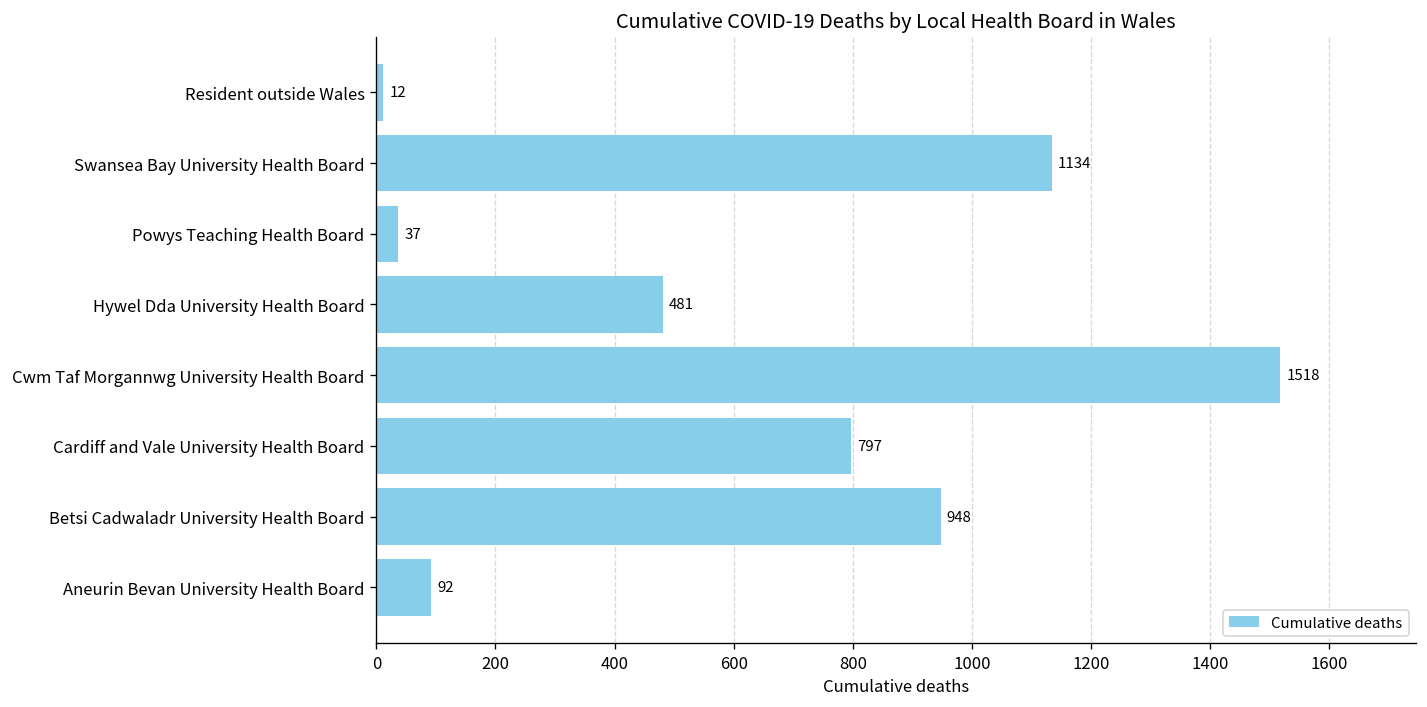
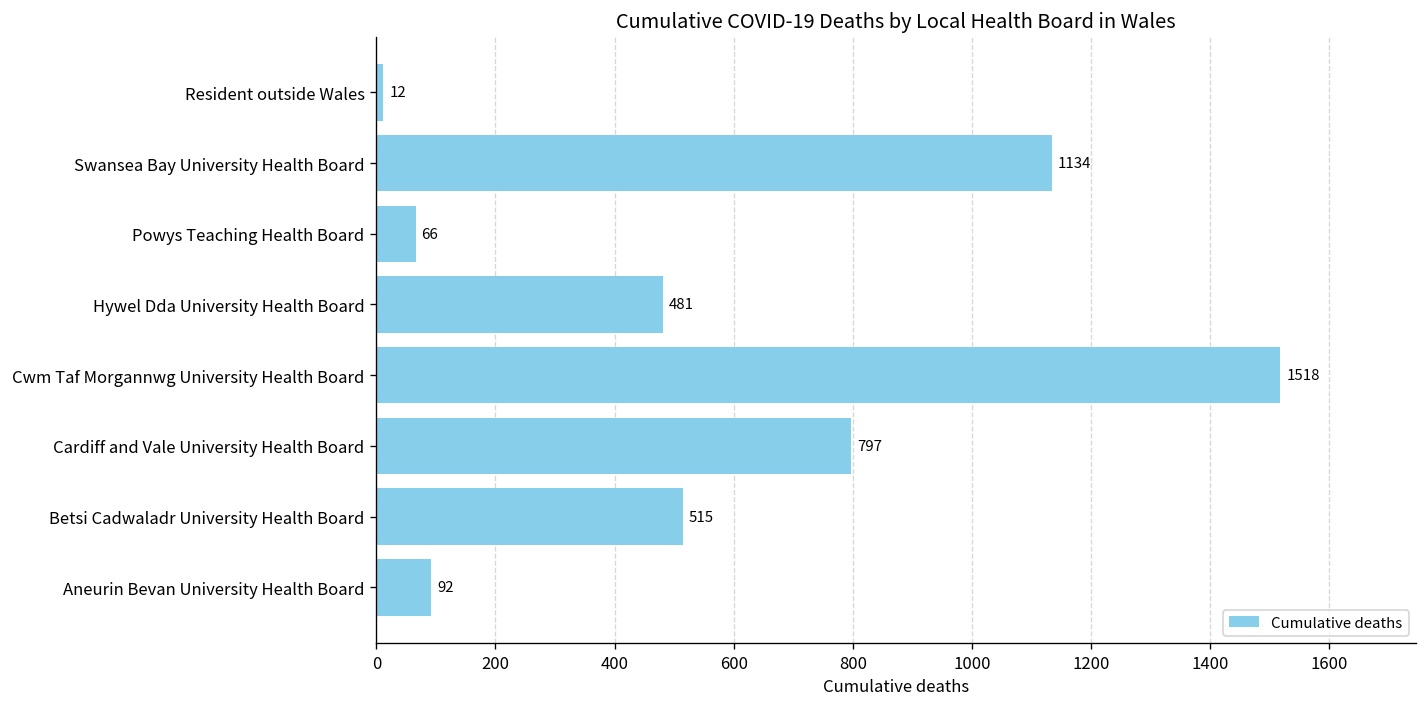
  {
    "Resident outside Wales": 12,
    "Swansea Bay University Health Board": 1134,
-   "Powys Teaching Health Board": 37,
+   "Powys Teaching Health Board": 66,
    "Hywel Dda University Health Board": 481,
    "Cwm Taf Morgannwg University Health Board": 1518,
    "Cardiff and Vale University Health Board": 797,
-   "Betsi Cadwaladr University Health Board": 948,
+   "Betsi Cadwaladr University Health Board": 515,
    "Aneurin Bevan University Health Board": 92
  }
